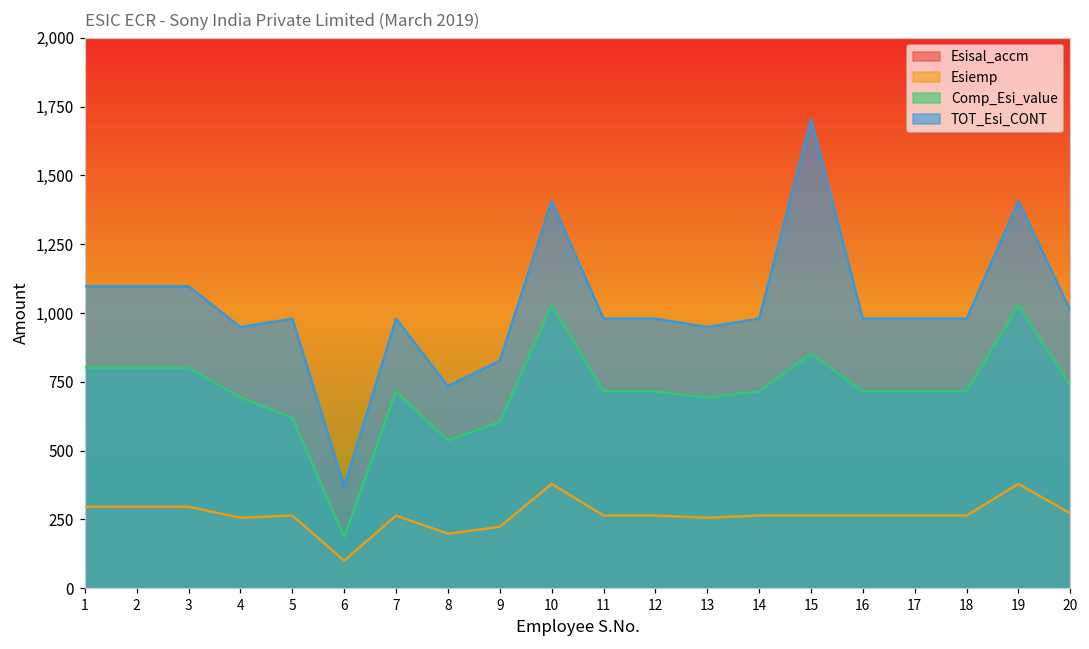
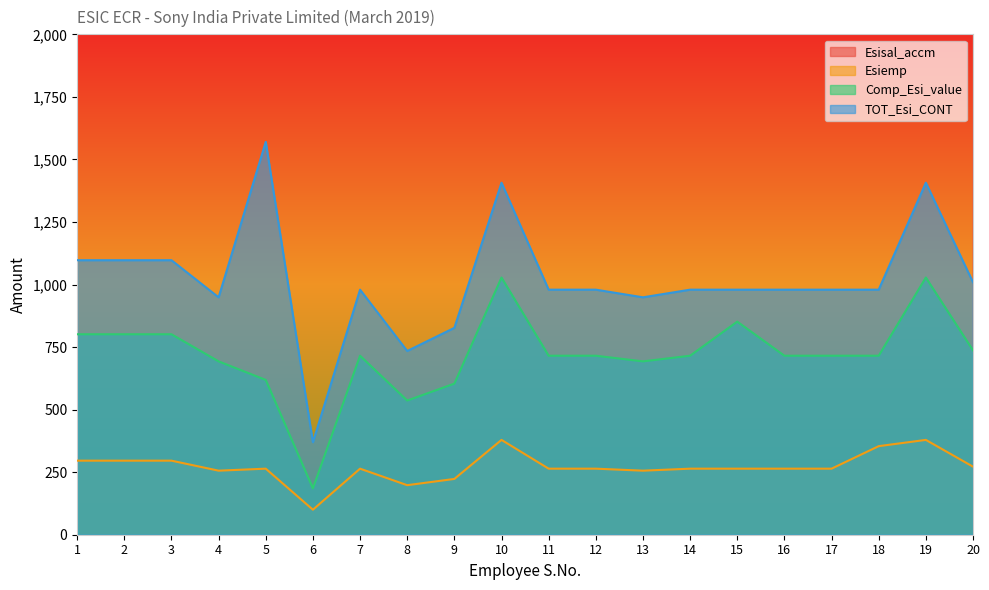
  {
    "Esiemp": {
      "1": "300",
      "2": "300",
      "3": "300",
      "4": "260",
      "5": "260",
      "6": "100",
      "7": "260",
      "8": "200",
      "9": "220",
      "10": "380",
      "11": "260",
      "12": "260",
      "13": "260",
      "14": "260",
      "15": "260",
      "16": "260",
      "17": "260",
-     "18": "260",
+     "18": "350",
      "19": "380",
      "20": "270"
    },
    "Comp_Esi_value": {
      "1": "800",
      "2": "800",
      "3": "800",
      "4": "690",
      "5": "620",
      "6": "190",
      "7": "720",
      "8": "540",
      "9": "600",
      "10": "1,030",
      "11": "720",
      "12": "720",
      "13": "690",
      "14": "720",
      "15": "850",
      "16": "720",
      "17": "720",
      "18": "720",
      "19": "1,030",
      "20": "740"
    },
    "TOT_Esi_CONT": {
      "1": "1,100",
      "2": "1,100",
      "3": "1,100",
      "4": "950",
-     "5": "980",
+     "5": "1,570",
      "6": "370",
      "7": "980",
      "8": "730",
      "9": "830",
      "10": "1,410",
      "11": "980",
      "12": "980",
      "13": "950",
      "14": "980",
-     "15": "1,700",
+     "15": "980",
      "16": "980",
      "17": "980",
      "18": "980",
      "19": "1,410",
      "20": "1,010"
    }
  }
